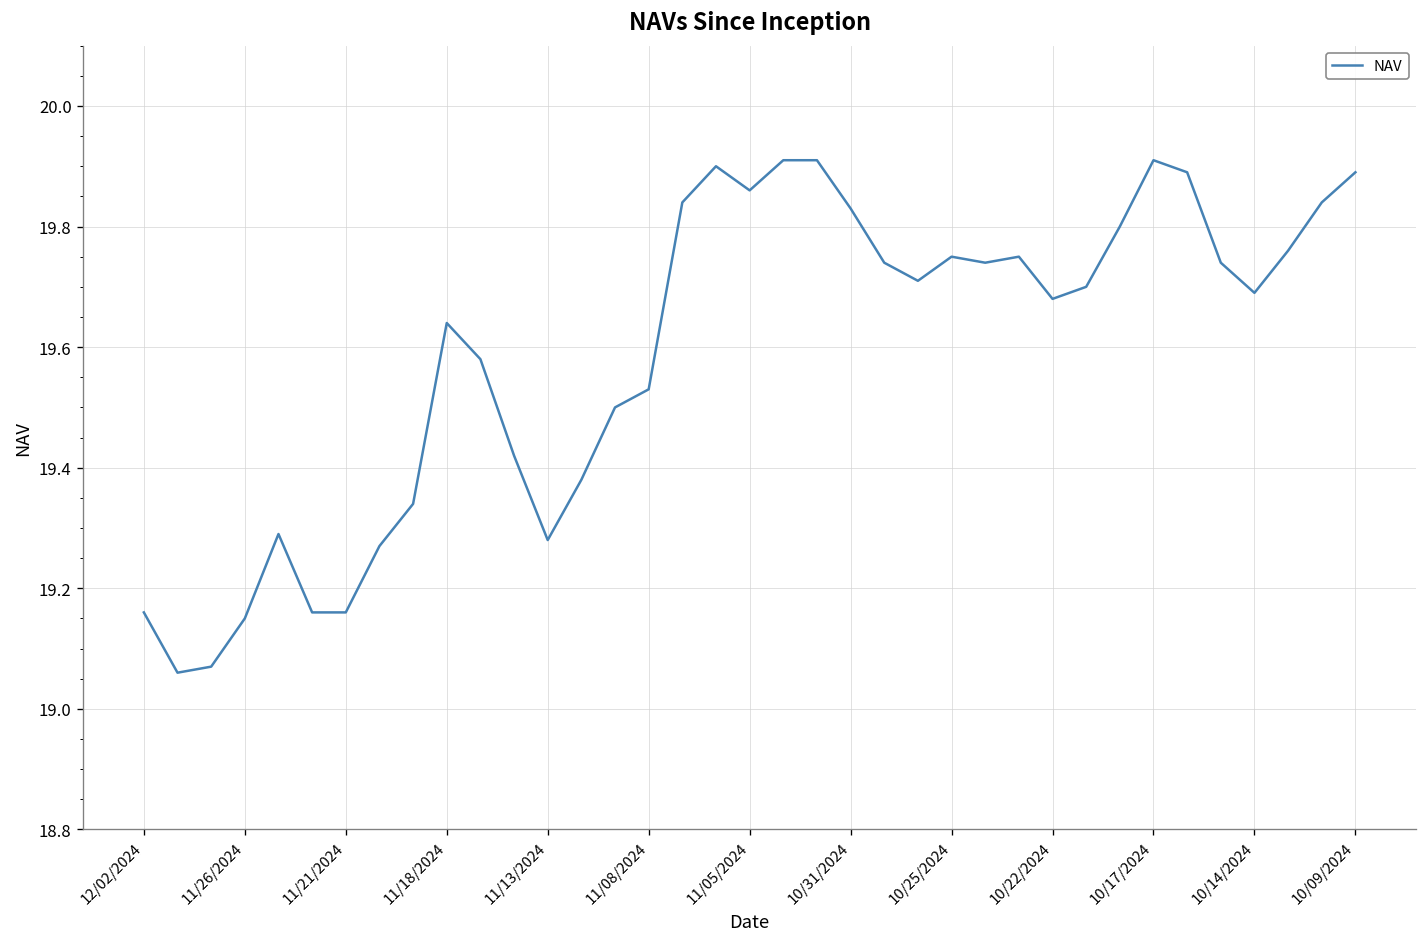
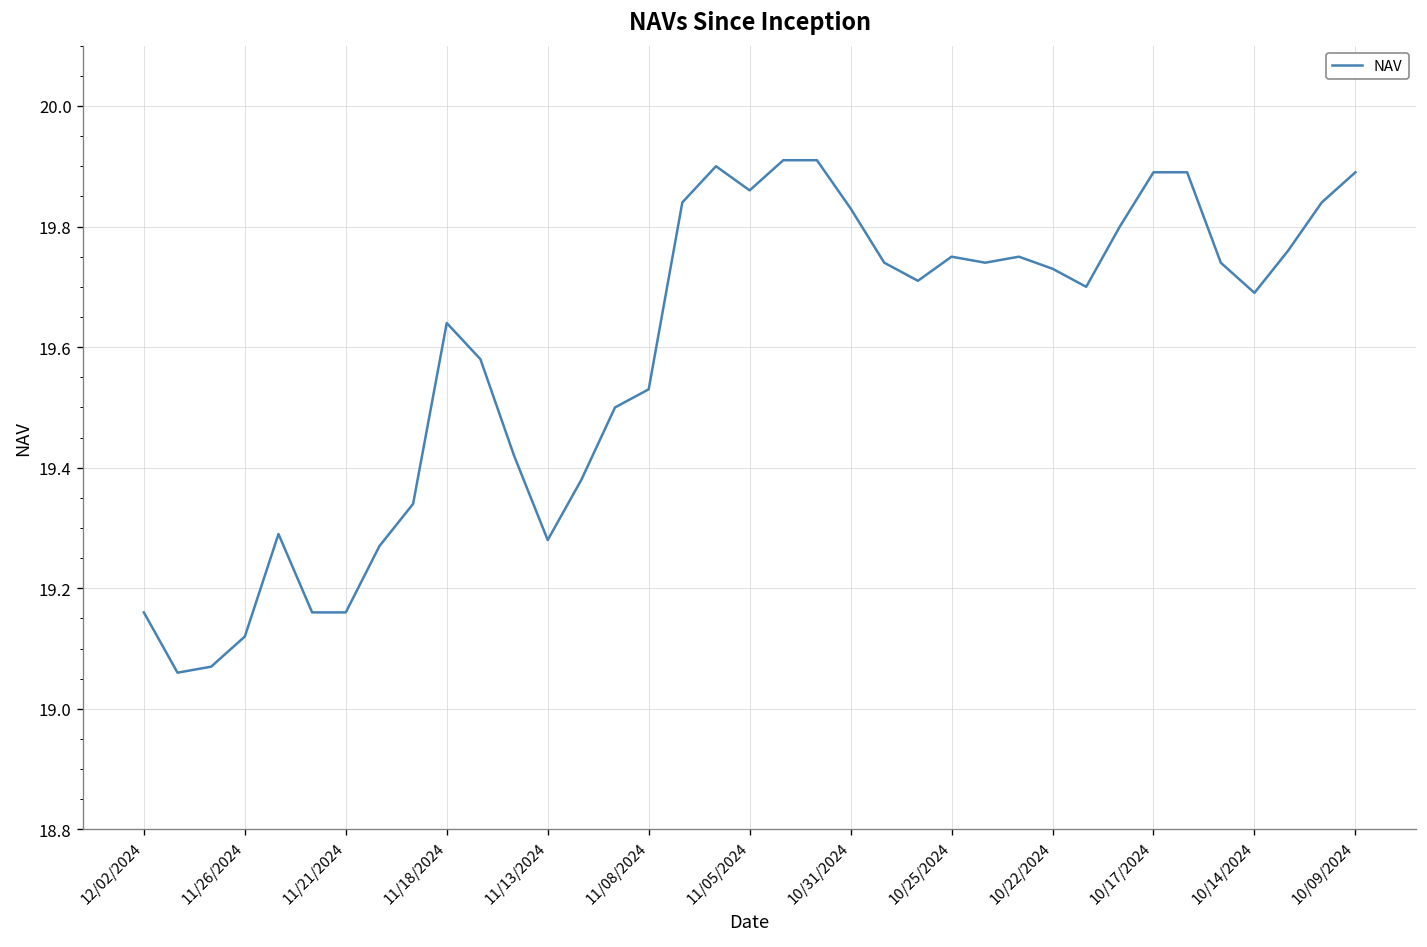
  {
    "12/02/2024": 19.16,
-   "11/26/2024": 19.15,
+   "11/26/2024": 19.12,
    "11/21/2024": 19.16,
    "11/18/2024": 19.64,
    "11/13/2024": 19.28,
    "11/08/2024": 19.53,
    "11/05/2024": 19.86,
    "10/31/2024": 19.83,
    "10/25/2024": 19.75,
-   "10/22/2024": 19.68,
-   "10/17/2024": 19.91,
+   "10/22/2024": 19.73,
+   "10/17/2024": 19.89,
    "10/14/2024": 19.69,
    "10/09/2024": 19.89
  }
